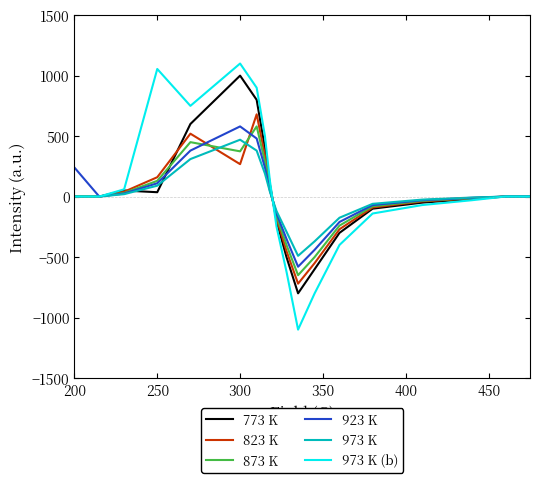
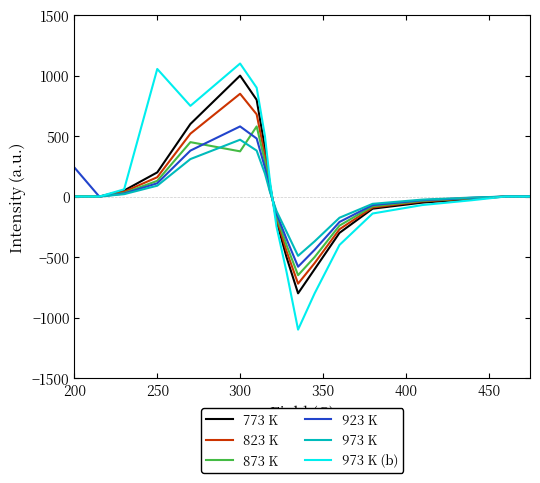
  {
    "773 K": {
-     "250": 40,
+     "250": 200,
      "300": 1000
    },
    "823 K": {
      "250": 160,
-     "300": 270
+     "300": 850
    },
    "873 K": {
      "300": 370
    },
    "923 K": {
      "200": 240,
      "300": 580
    },
    "973 K": {
      "300": 470
    },
    "973 K (b)": {
      "250": 1060,
      "300": 1100
    }
  }
